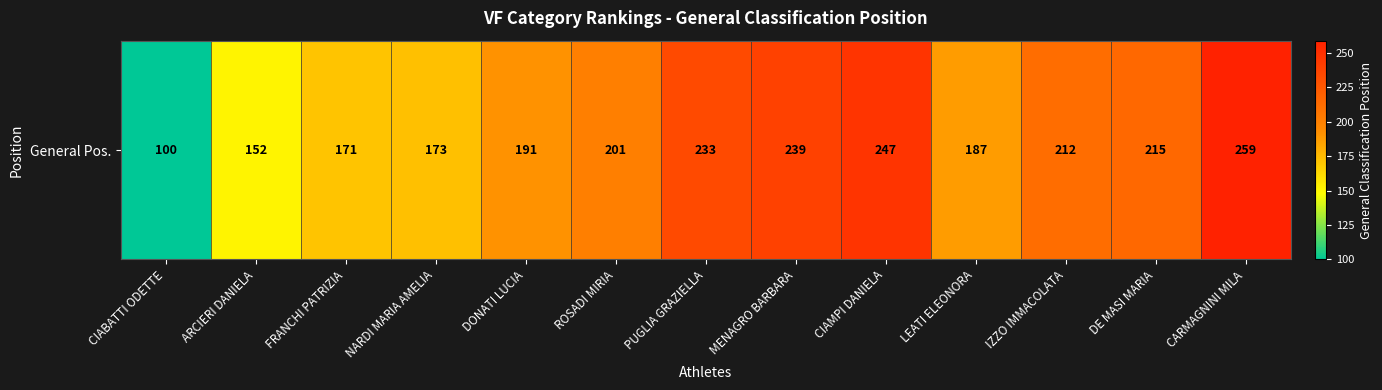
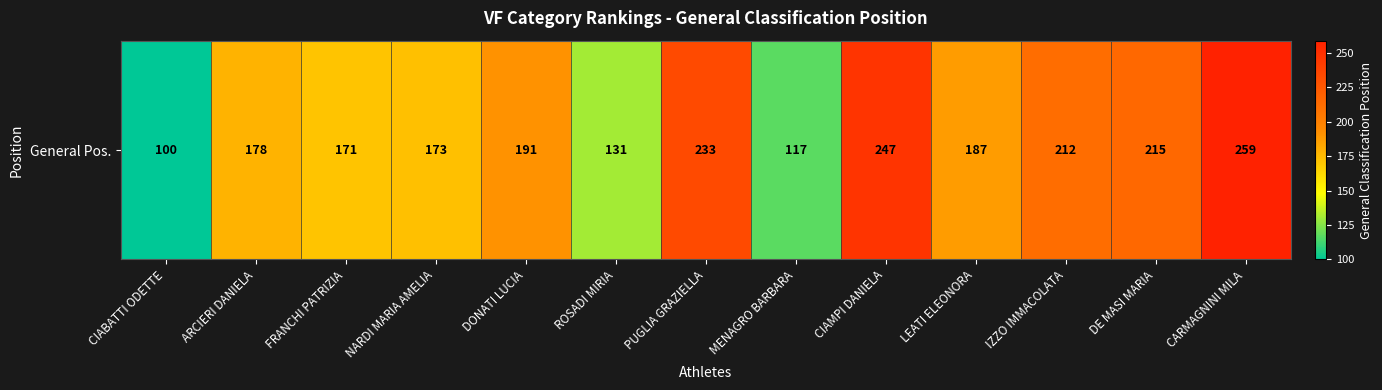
  {
    "General Pos.": {
      "CIABATTI ODETTE": 100,
-     "ARCIERI DANIELA": 152,
+     "ARCIERI DANIELA": 178,
      "FRANCHI PATRIZIA": 171,
      "NARDI MARIA AMELIA": 173,
      "DONATI LUCIA": 191,
-     "ROSADI MIRIA": 201,
+     "ROSADI MIRIA": 131,
      "PUGLIA GRAZIELLA": 233,
-     "MENAGRO BARBARA": 239,
+     "MENAGRO BARBARA": 117,
      "CIAMPI DANIELA": 247,
      "LEATI ELEONORA": 187,
      "IZZO IMMACOLATA": 212,
      "DE MASI MARIA": 215,
      "CARMAGNINI MILA": 259
    }
  }
